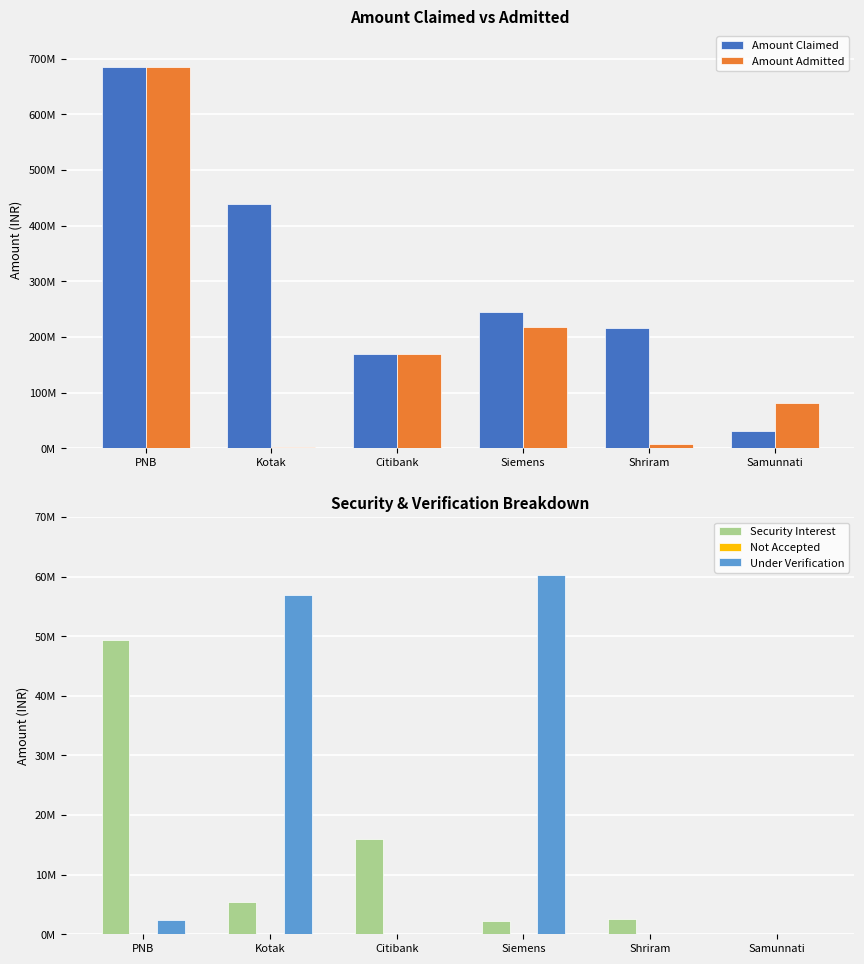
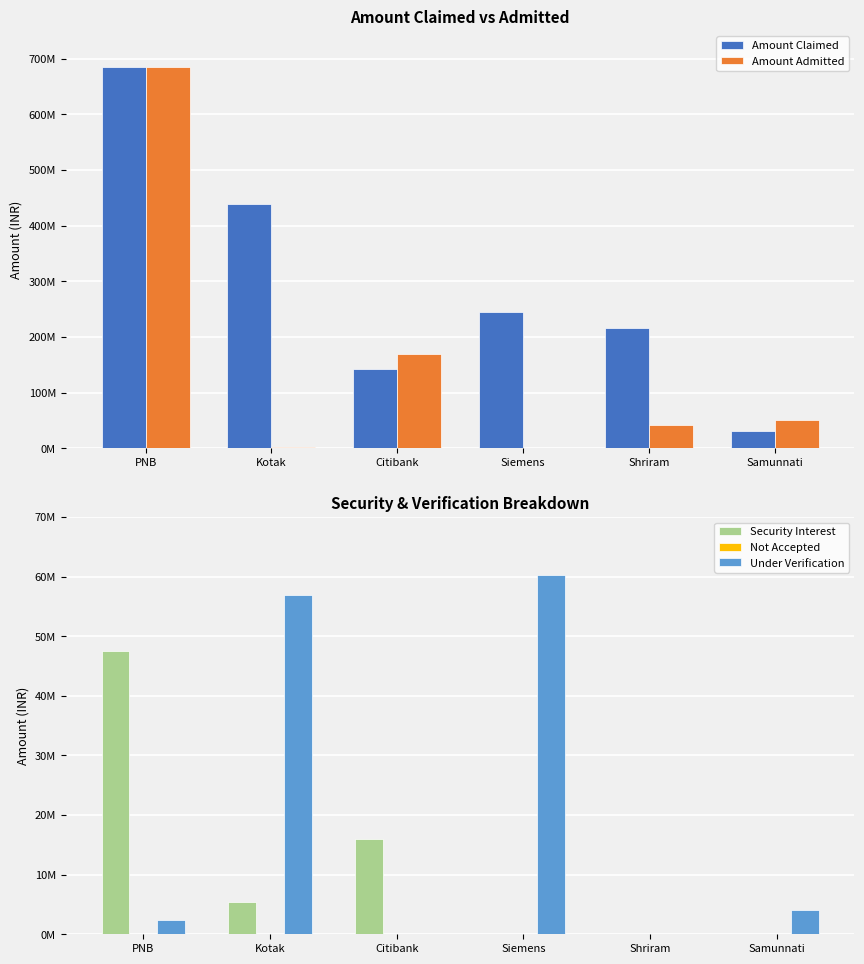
  {
    "Amount Claimed vs Admitted": {
      "Amount Claimed": {
        "PNB": 680000000,
        "Kotak": 440000000,
-       "Citibank": 170000000,
+       "Citibank": 140000000,
        "Siemens": 240000000,
        "Shriram": 220000000,
        "Samunnati": 30000000
      },
      "Amount Admitted": {
        "PNB": 680000000,
        "Citibank": 170000000,
-       "Siemens": 220000000,
-       "Shriram": 10000000,
-       "Samunnati": 80000000
+       "Siemens": 0,
+       "Shriram": 40000000,
+       "Samunnati": 50000000
      }
    },
    "Security & Verification Breakdown": {
      "Security Interest": {
-       "PNB": 49000000,
+       "PNB": 48000000,
        "Kotak": 5000000,
        "Citibank": 16000000,
-       "Siemens": 2000000,
-       "Shriram": 3000000,
+       "Siemens": 0,
+       "Shriram": 0,
        "Samunnati": 0
      },
      "Not Accepted": {
        "PNB": 0,
        "Kotak": 0,
        "Citibank": 0,
        "Siemens": 0,
        "Shriram": 0,
        "Samunnati": 0
      },
      "Under Verification": {
        "PNB": 2000000,
        "Kotak": 57000000,
        "Citibank": 0,
        "Siemens": 60000000,
        "Shriram": 0,
-       "Samunnati": 0
+       "Samunnati": 4000000
      }
    }
  }
